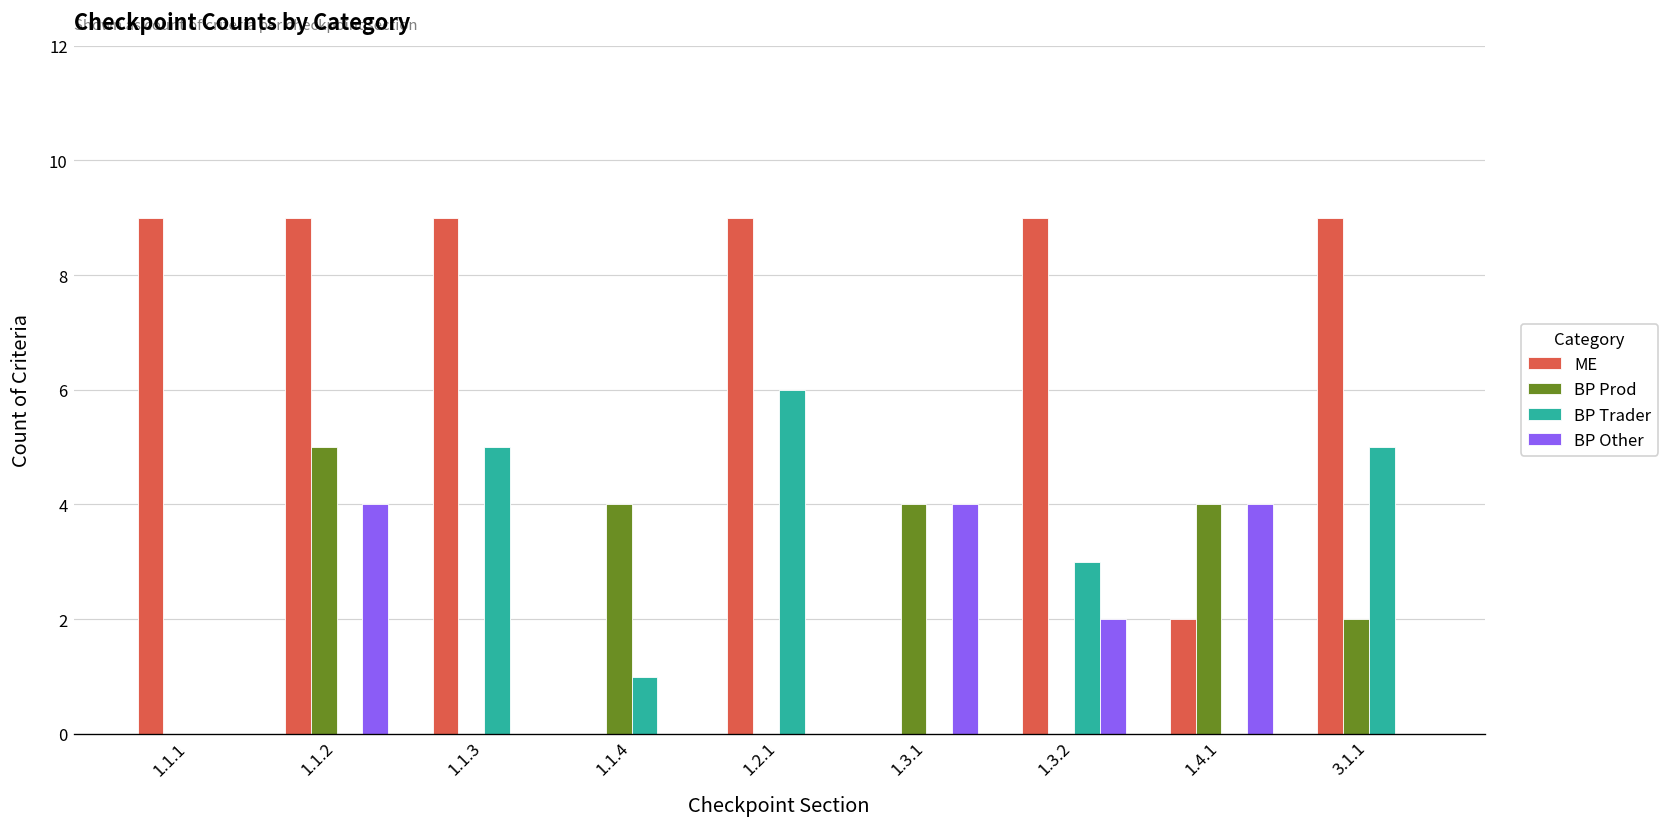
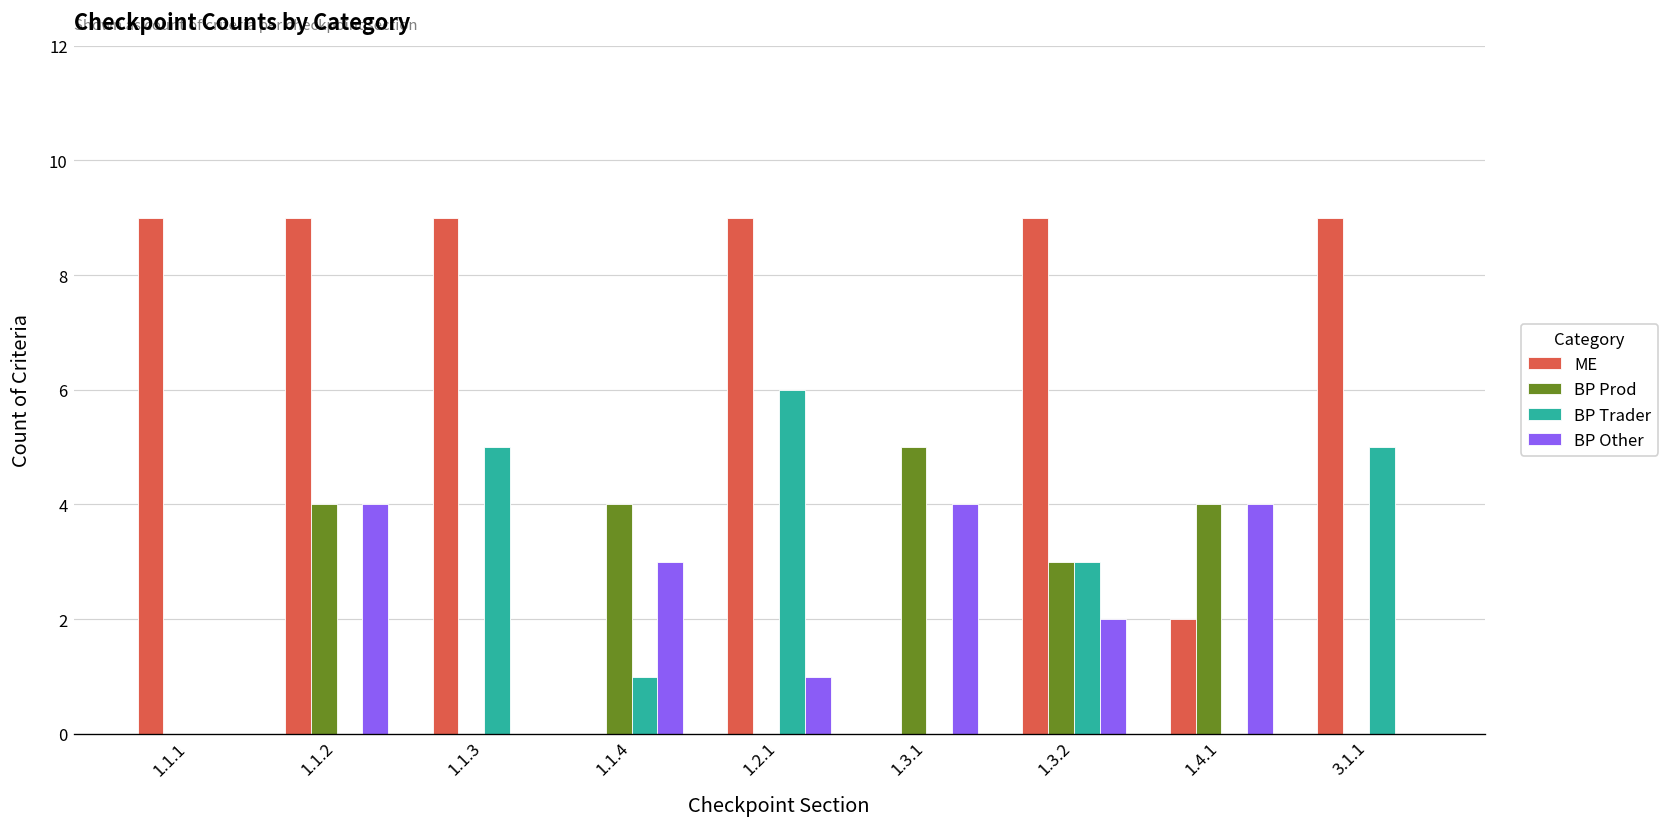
  {
    "ME": {
      "1.1.1": 9,
      "1.1.2": 9,
      "1.1.3": 9,
      "1.1.4": 0,
      "1.2.1": 9,
      "1.3.1": 0,
      "1.3.2": 9,
      "1.4.1": 2,
      "3.1.1": 9
    },
    "BP Prod": {
      "1.1.1": 0,
-     "1.1.2": 5,
+     "1.1.2": 4,
      "1.1.3": 0,
      "1.1.4": 4,
      "1.2.1": 0,
-     "1.3.1": 4,
-     "1.3.2": 0,
+     "1.3.1": 5,
+     "1.3.2": 3,
      "1.4.1": 4,
-     "3.1.1": 2
+     "3.1.1": 0
    },
    "BP Trader": {
      "1.1.1": 0,
      "1.1.2": 0,
      "1.1.3": 5,
      "1.1.4": 1,
      "1.2.1": 6,
      "1.3.1": 0,
      "1.3.2": 3,
      "1.4.1": 0,
      "3.1.1": 5
    },
    "BP Other": {
      "1.1.1": 0,
      "1.1.2": 4,
      "1.1.3": 0,
-     "1.1.4": 0,
-     "1.2.1": 0,
+     "1.1.4": 3,
+     "1.2.1": 1,
      "1.3.1": 4,
      "1.3.2": 2,
      "1.4.1": 4,
      "3.1.1": 0
    }
  }
